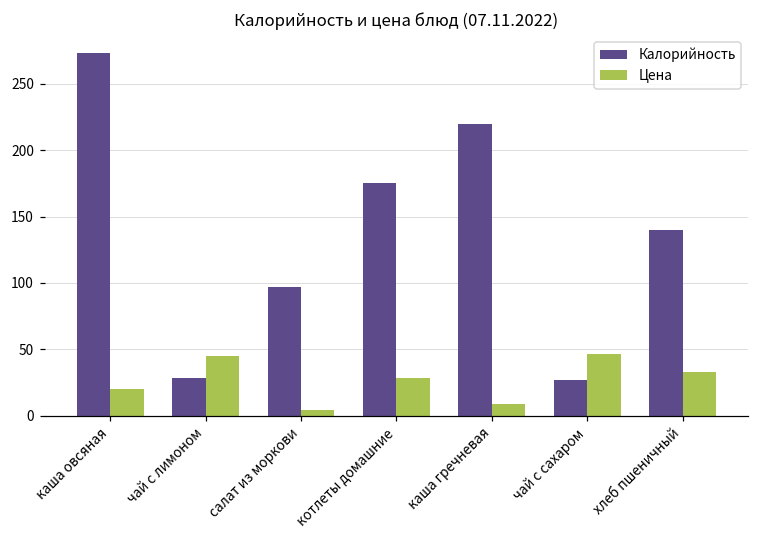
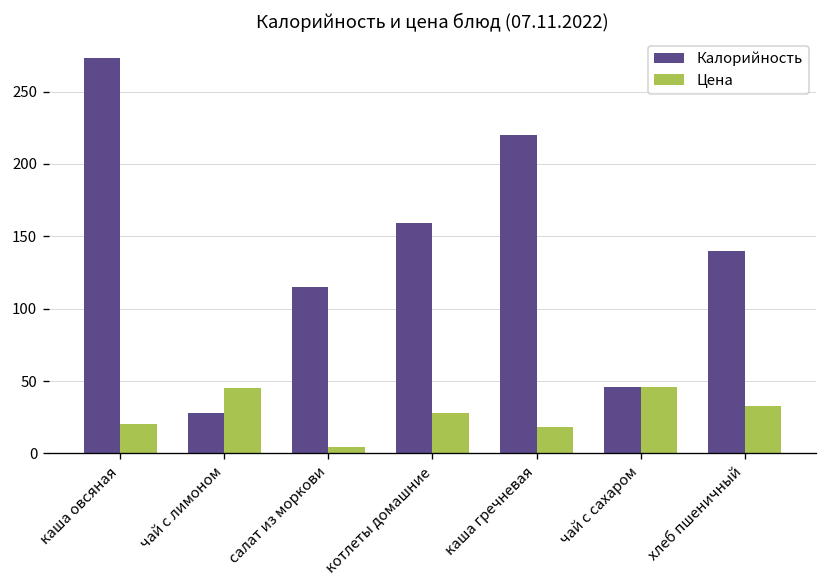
  {
    "Калорийность": {
      "каша овсяная": 273,
      "чай с лимоном": 28,
-     "салат из моркови": 97,
-     "котлеты домашние": 175,
+     "салат из моркови": 115,
+     "котлеты домашние": 159,
      "каша гречневая": 220,
-     "чай с сахаром": 27,
+     "чай с сахаром": 46,
      "хлеб пшеничный": 140
    },
    "Цена": {
      "каша овсяная": 20,
      "чай с лимоном": 45,
      "салат из моркови": 4,
      "котлеты домашние": 28,
-     "каша гречневая": 9,
+     "каша гречневая": 18,
      "чай с сахаром": 46,
      "хлеб пшеничный": 33
    }
  }
